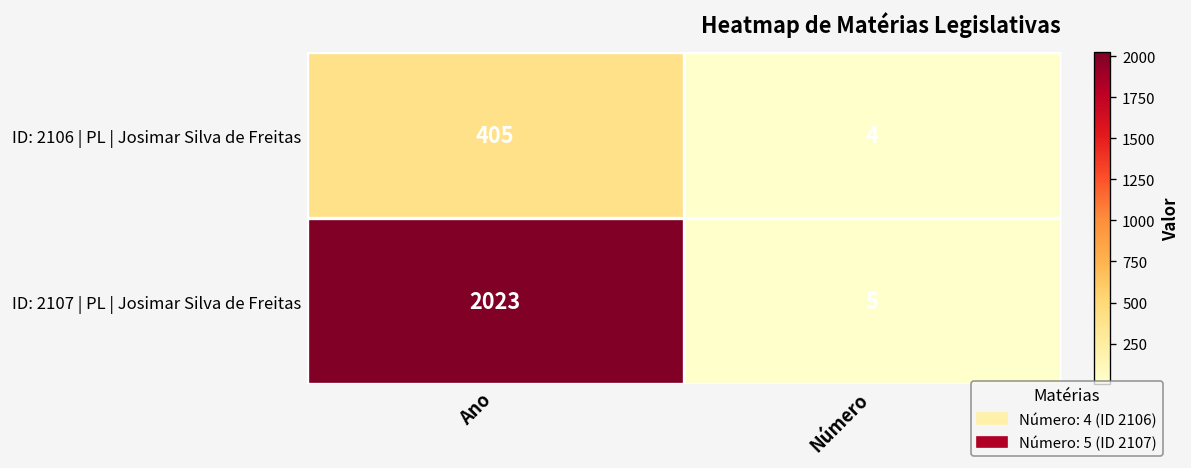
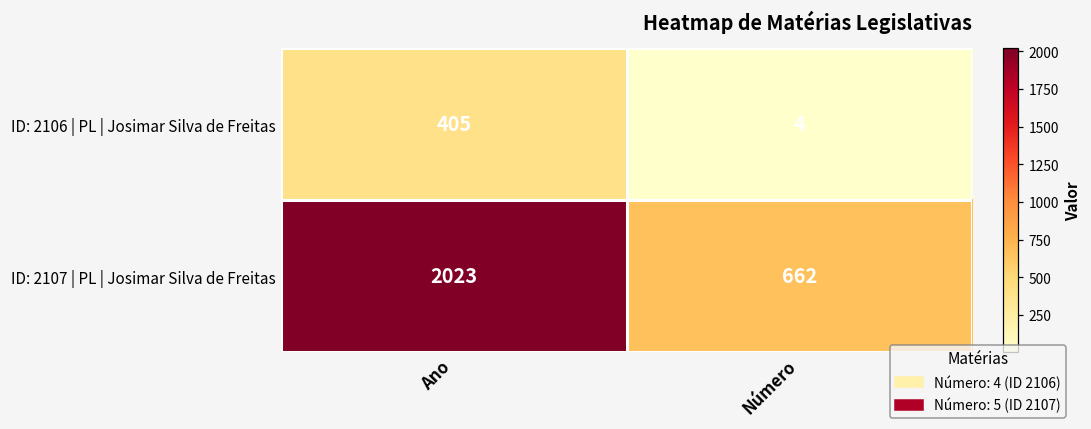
  {
    "ID: 2106 | PL | Josimar Silva de Freitas": {
      "Ano": 405,
      "Número": 4
    },
    "ID: 2107 | PL | Josimar Silva de Freitas": {
      "Ano": 2023,
-     "Número": 5
+     "Número": 662
    }
  }
